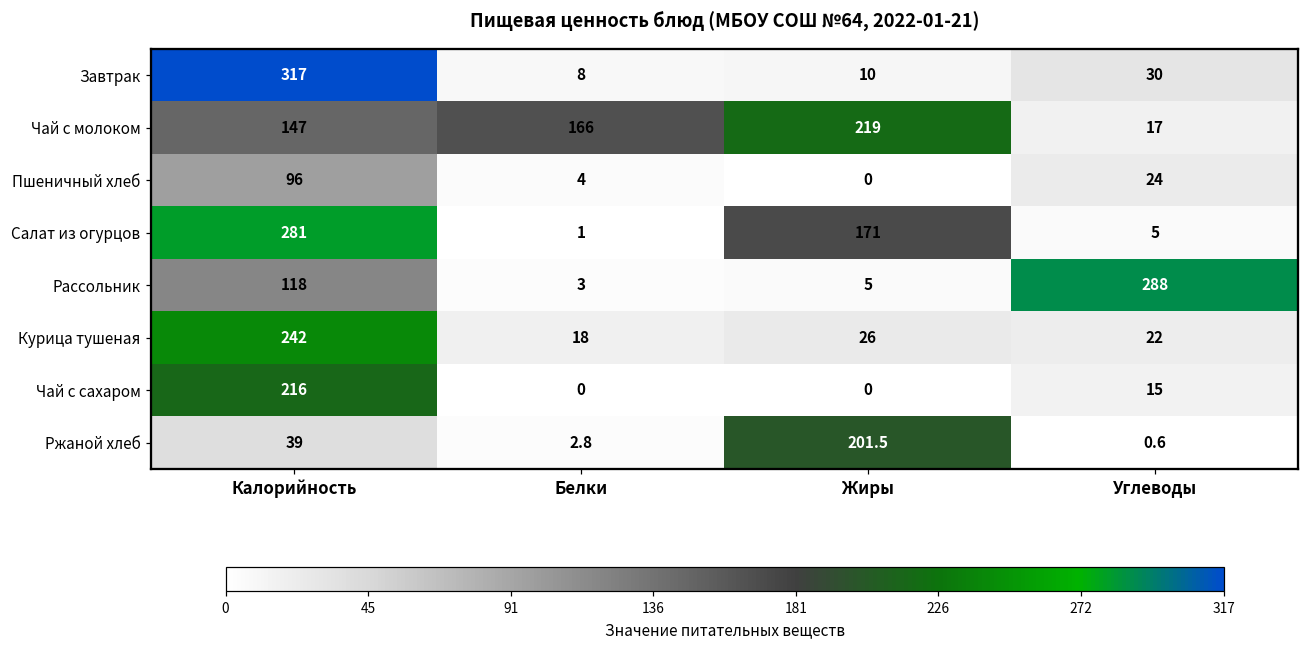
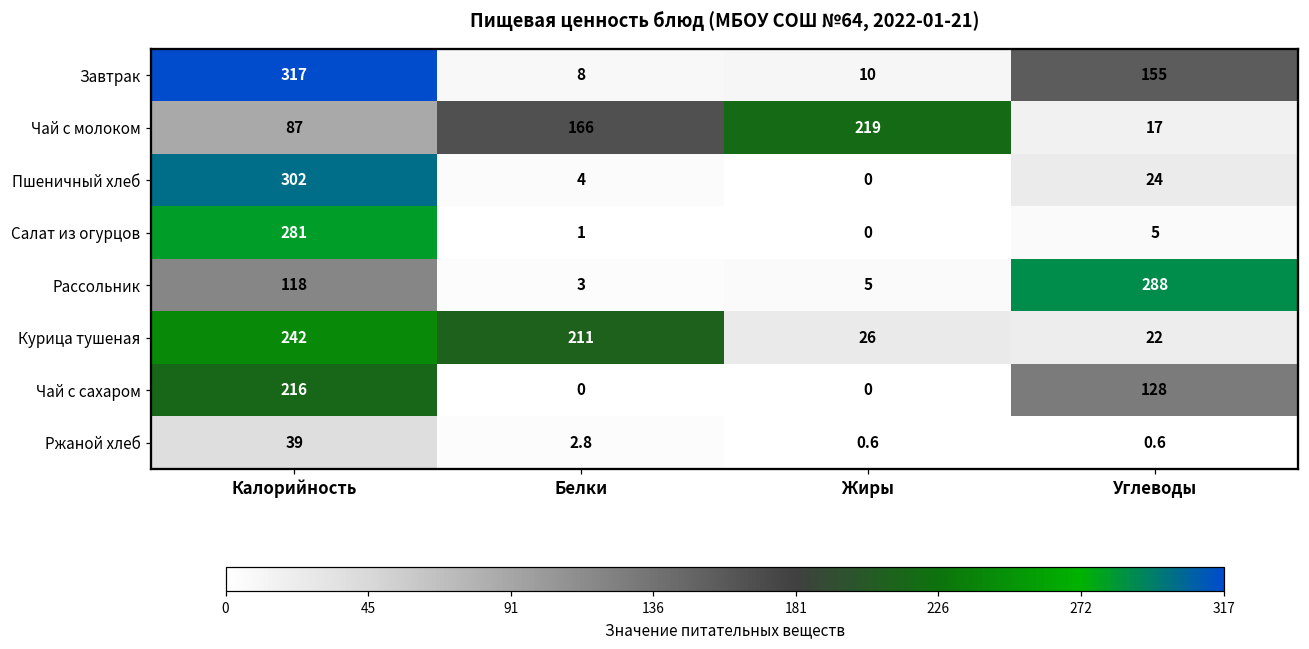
  {
    "Завтрак": {
      "Калорийность": 317,
      "Белки": 8,
      "Жиры": 10,
-     "Углеводы": 30
+     "Углеводы": 155
    },
    "Чай с молоком": {
-     "Калорийность": 147,
+     "Калорийность": 87,
      "Белки": 166,
      "Жиры": 219,
      "Углеводы": 17
    },
    "Пшеничный хлеб": {
-     "Калорийность": 96,
+     "Калорийность": 302,
      "Белки": 4,
      "Жиры": 0,
      "Углеводы": 24
    },
    "Салат из огурцов": {
      "Калорийность": 281,
      "Белки": 1,
-     "Жиры": 171,
+     "Жиры": 0,
      "Углеводы": 5
    },
    "Рассольник": {
      "Калорийность": 118,
      "Белки": 3,
      "Жиры": 5,
      "Углеводы": 288
    },
    "Курица тушеная": {
      "Калорийность": 242,
-     "Белки": 18,
+     "Белки": 211,
      "Жиры": 26,
      "Углеводы": 22
    },
    "Чай с сахаром": {
      "Калорийность": 216,
      "Белки": 0,
      "Жиры": 0,
-     "Углеводы": 15
+     "Углеводы": 128
    },
    "Ржаной хлеб": {
      "Калорийность": 39,
      "Белки": 2.8,
-     "Жиры": 201.5,
+     "Жиры": 0.6,
      "Углеводы": 0.6
    }
  }
